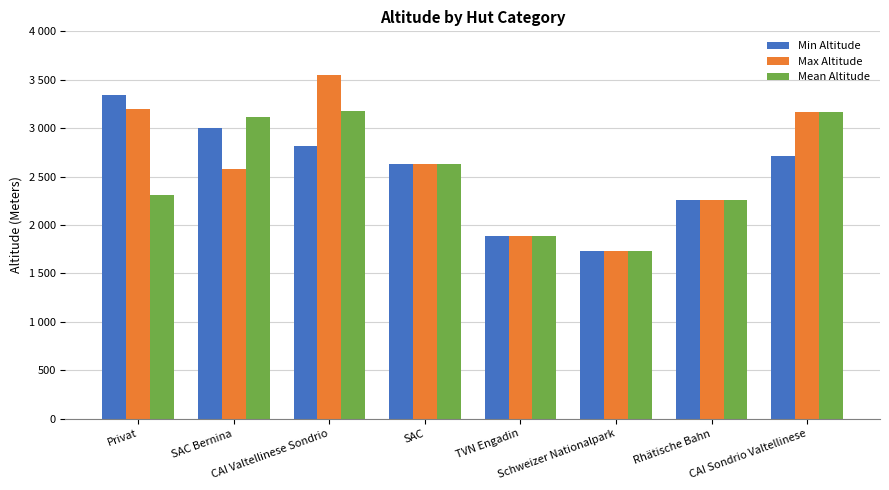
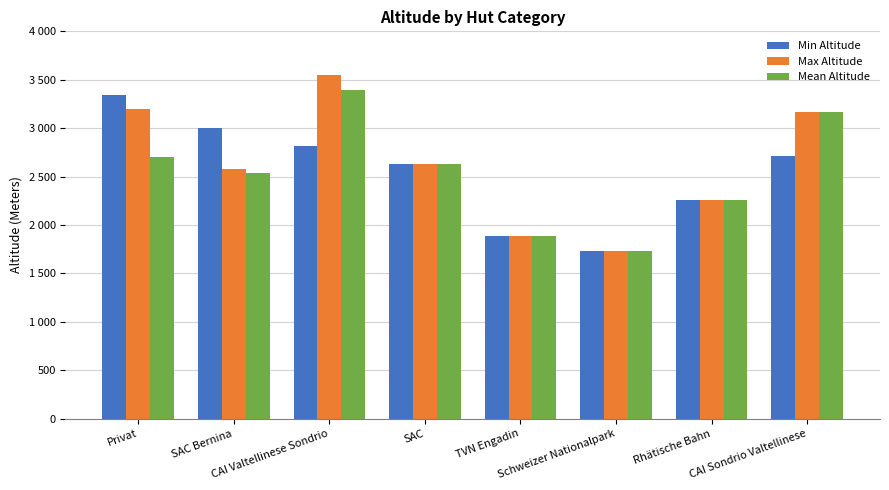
  {
    "Min Altitude": {
      "Privat": 3300,
      "SAC Bernina": 3000,
      "CAI Valtellinese Sondrio": 2800,
      "SAC": 2600,
      "TVN Engadin": 1900,
      "Schweizer Nationalpark": 1700,
      "Rhätische Bahn": 2300,
      "CAI Sondrio Valtellinese": 2700
    },
    "Max Altitude": {
      "Privat": 3200,
      "SAC Bernina": 2600,
      "CAI Valtellinese Sondrio": 3500,
      "SAC": 2600,
      "TVN Engadin": 1900,
      "Schweizer Nationalpark": 1700,
      "Rhätische Bahn": 2300,
      "CAI Sondrio Valtellinese": 3200
    },
    "Mean Altitude": {
-     "Privat": 2300,
-     "SAC Bernina": 3100,
-     "CAI Valtellinese Sondrio": 3200,
+     "Privat": 2700,
+     "SAC Bernina": 2500,
+     "CAI Valtellinese Sondrio": 3400,
      "SAC": 2600,
      "TVN Engadin": 1900,
      "Schweizer Nationalpark": 1700,
      "Rhätische Bahn": 2300,
      "CAI Sondrio Valtellinese": 3200
    }
  }
